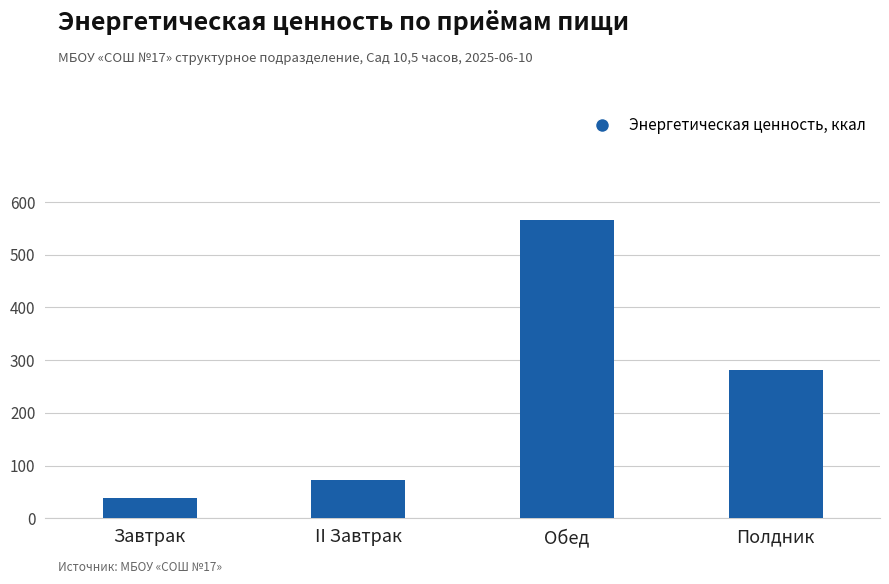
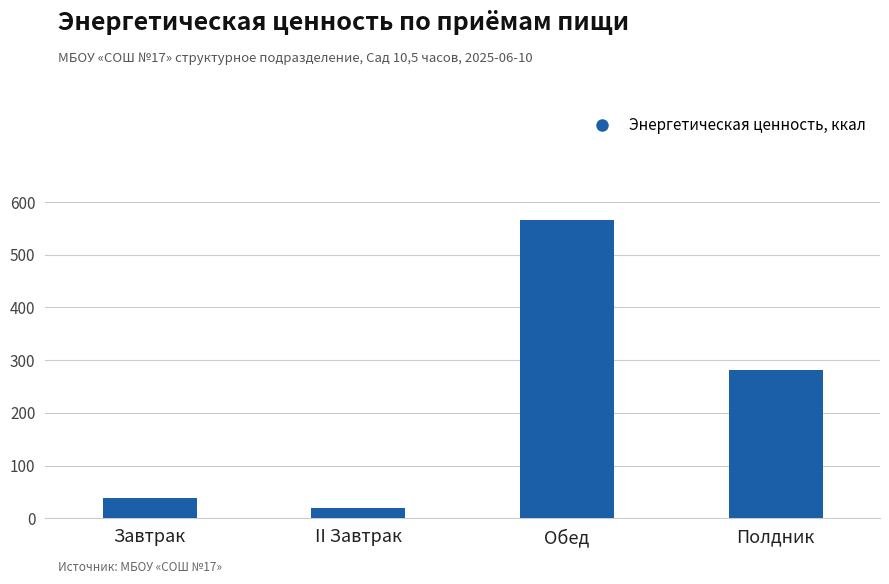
  {
    "Завтрак": 40,
-   "II Завтрак": 70,
+   "II Завтрак": 20,
    "Обед": 570,
    "Полдник": 280
  }
